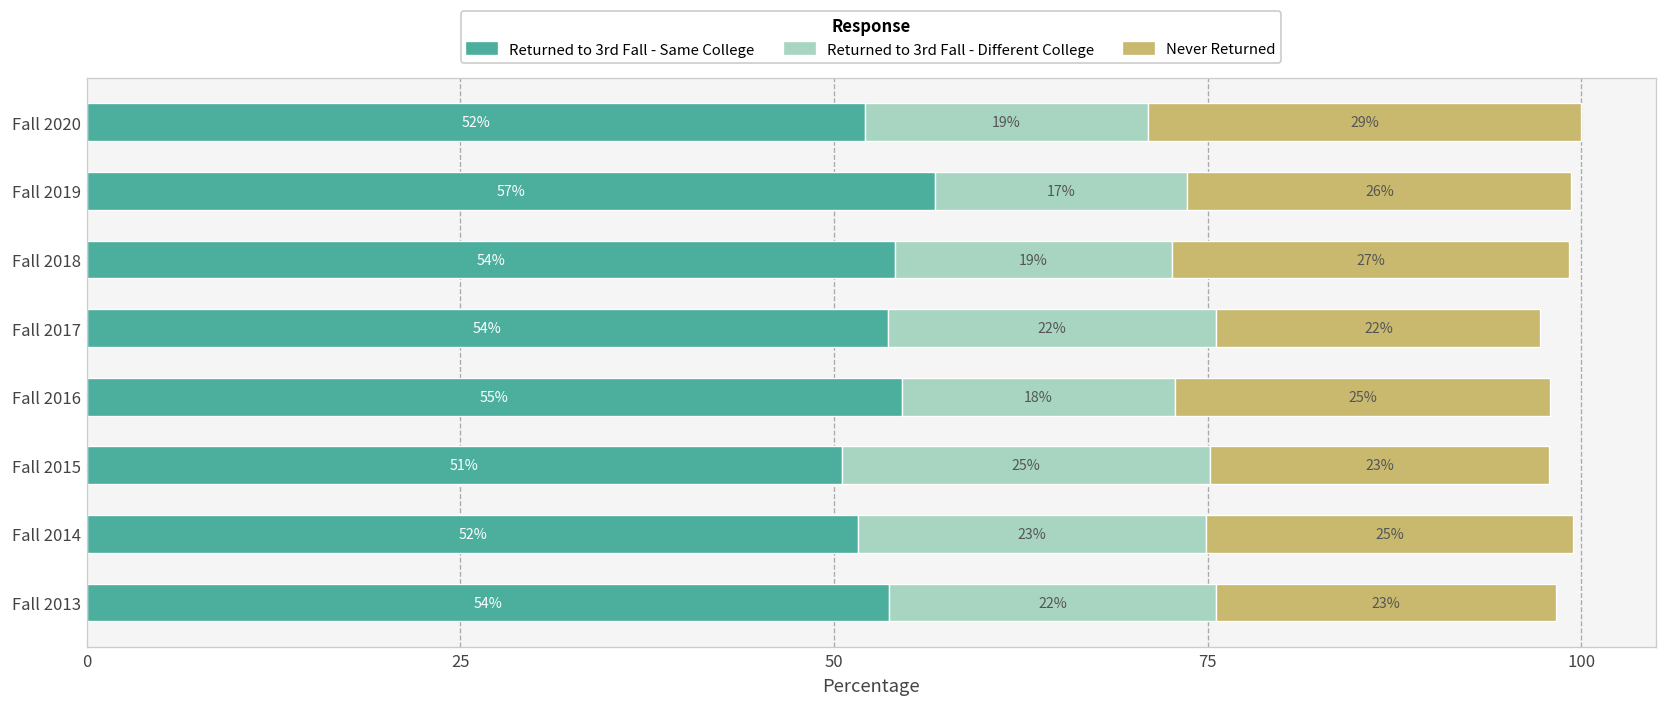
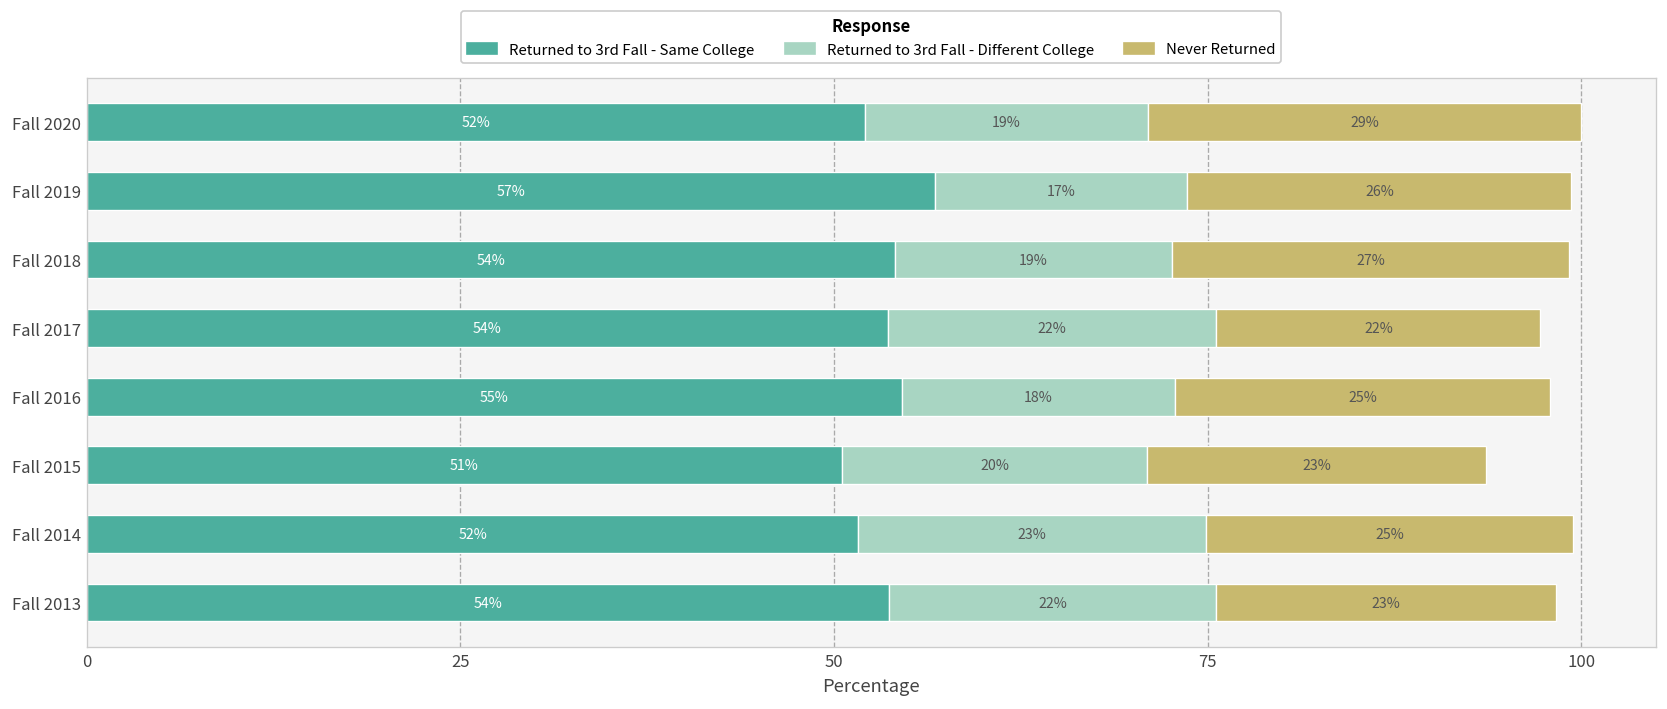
  {
    "Returned to 3rd Fall - Same College": {
      "Fall 2020": "52%",
      "Fall 2019": "57%",
      "Fall 2018": "54%",
      "Fall 2017": "54%",
      "Fall 2016": "55%",
      "Fall 2015": "51%",
      "Fall 2014": "52%",
      "Fall 2013": "54%"
    },
    "Returned to 3rd Fall - Different College": {
      "Fall 2020": "19%",
      "Fall 2019": "17%",
      "Fall 2018": "19%",
      "Fall 2017": "22%",
      "Fall 2016": "18%",
-     "Fall 2015": "25%",
+     "Fall 2015": "20%",
      "Fall 2014": "23%",
      "Fall 2013": "22%"
    },
    "Never Returned": {
      "Fall 2020": "29%",
      "Fall 2019": "26%",
      "Fall 2018": "27%",
      "Fall 2017": "22%",
      "Fall 2016": "25%",
      "Fall 2015": "23%",
      "Fall 2014": "25%",
      "Fall 2013": "23%"
    }
  }
